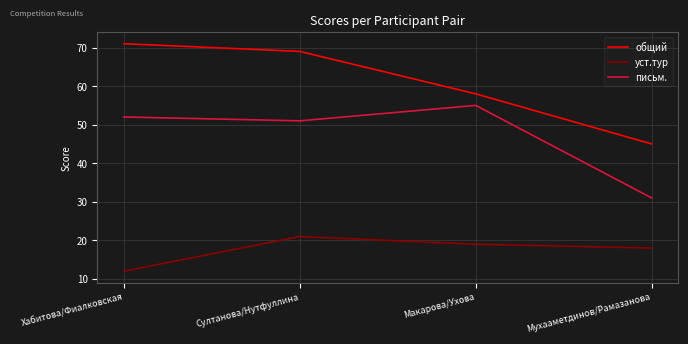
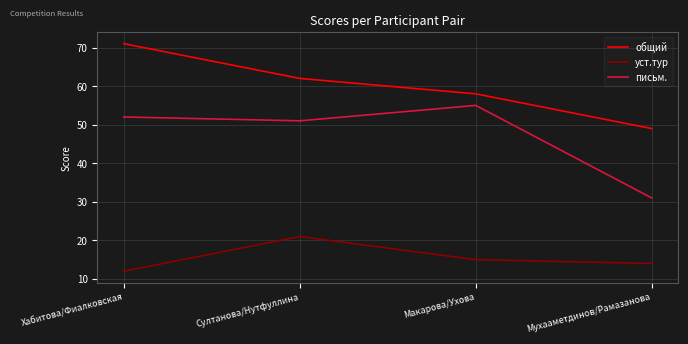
  {
    "общий": {
      "Хабитова/Фиалковская": 71,
-     "Султанова/Нутфуллина": 69,
+     "Султанова/Нутфуллина": 62,
      "Макарова/Ухова": 58,
-     "Мухааметдинов/Рамазанова": 45
+     "Мухааметдинов/Рамазанова": 49
    },
    "уст.тур": {
      "Хабитова/Фиалковская": 12,
      "Султанова/Нутфуллина": 21,
-     "Макарова/Ухова": 19,
-     "Мухааметдинов/Рамазанова": 18
+     "Макарова/Ухова": 15,
+     "Мухааметдинов/Рамазанова": 14
    },
    "письм.": {
      "Хабитова/Фиалковская": 52,
      "Султанова/Нутфуллина": 51,
      "Макарова/Ухова": 55,
      "Мухааметдинов/Рамазанова": 31
    }
  }
